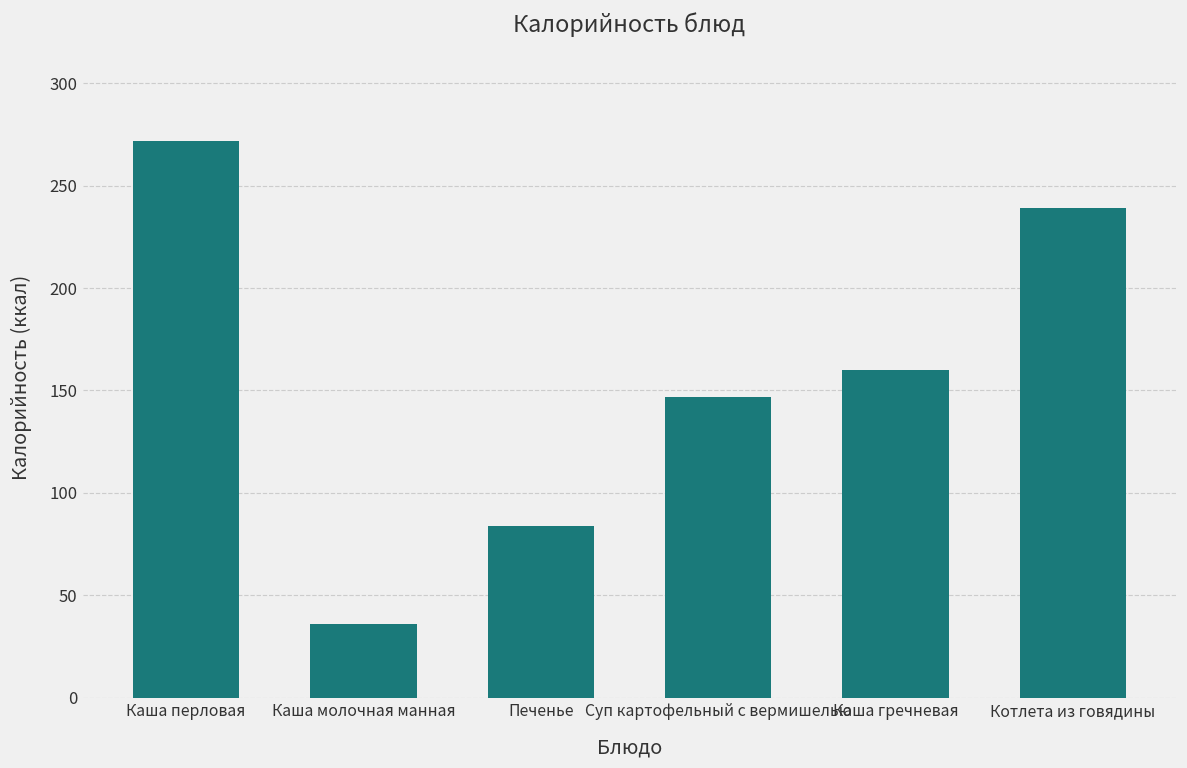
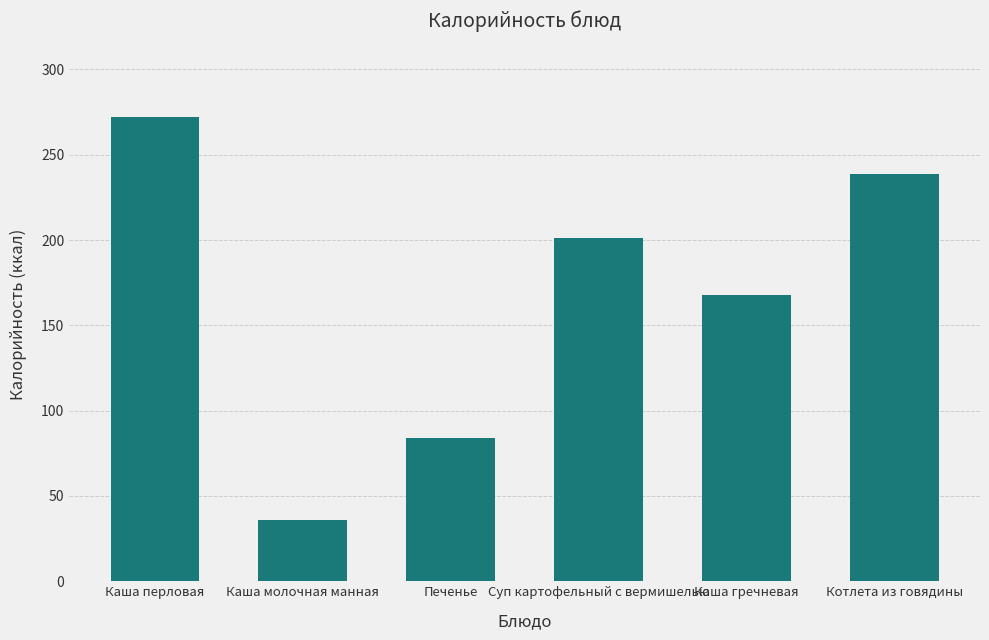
  {
    "Каша перловая": 272,
    "Каша молочная манная": 36,
    "Печенье": 84,
-   "Суп картофельный с вермишелью": 147,
-   "Каша гречневая": 160,
+   "Суп картофельный с вермишелью": 201,
+   "Каша гречневая": 168,
    "Котлета из говядины": 239
  }
